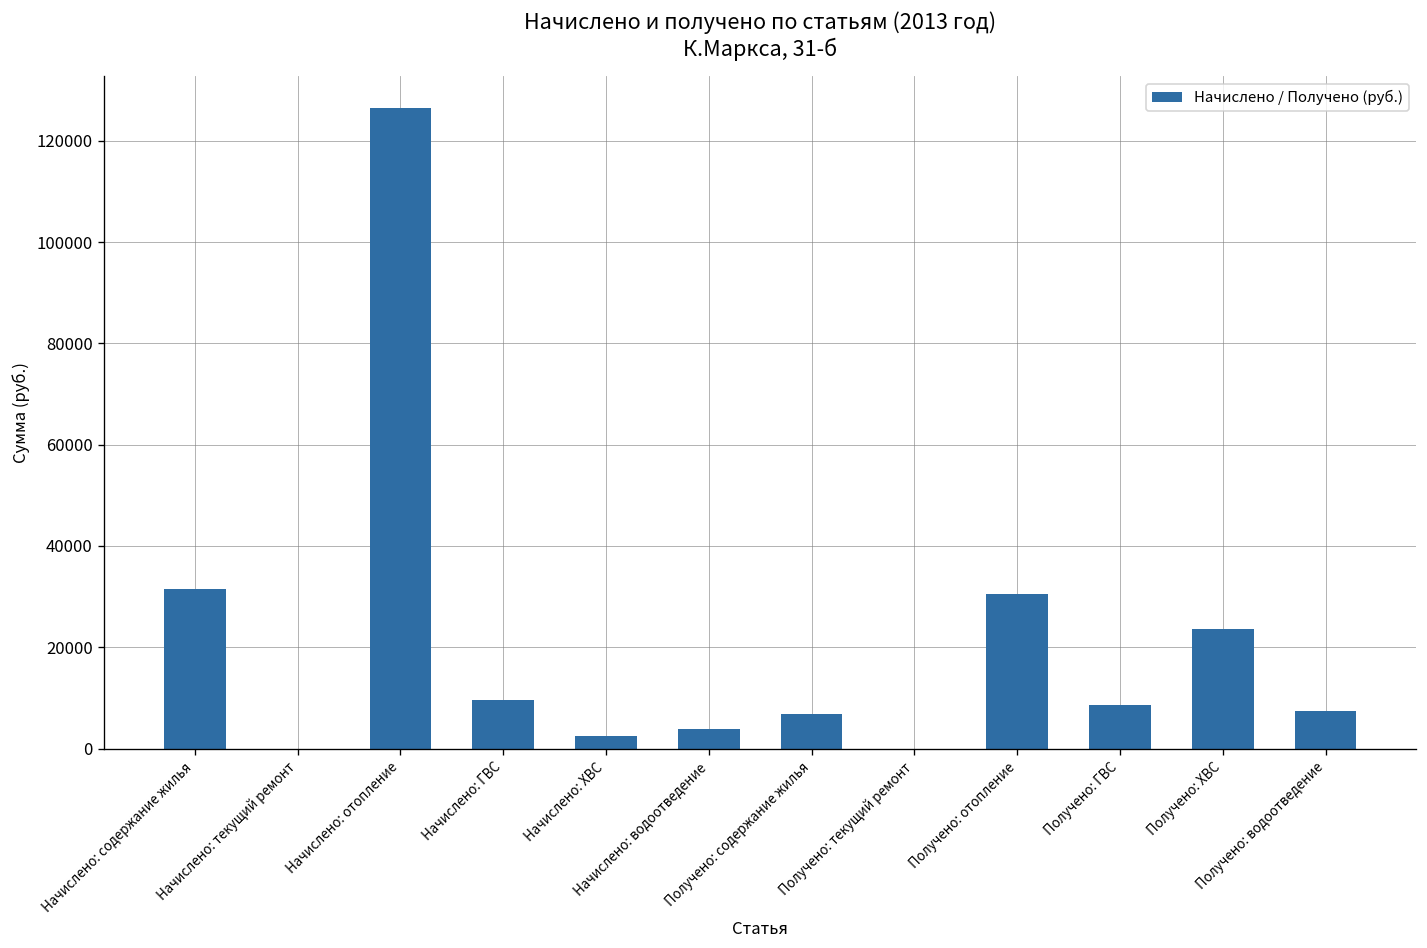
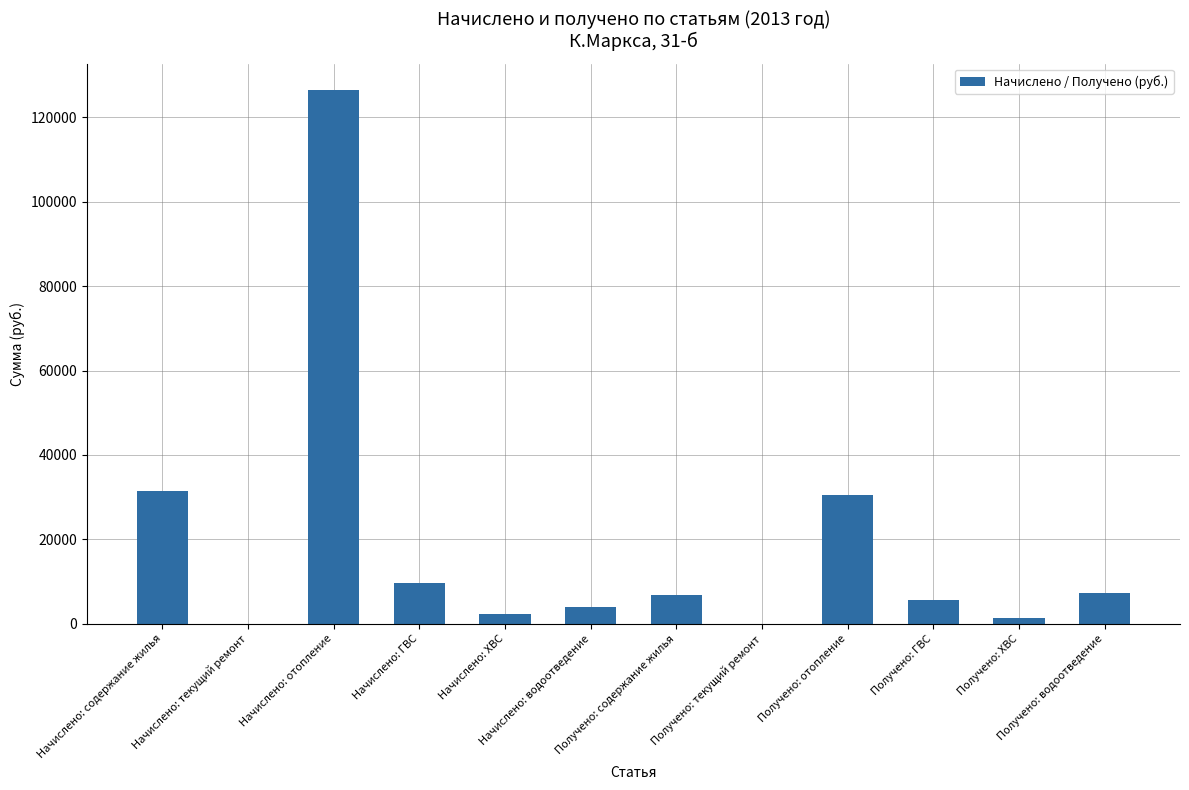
  {
    "Начислено: содержание жилья": 31000,
    "Начислено: текущий ремонт": 0,
    "Начислено: отопление": 126000,
    "Начислено: ГВС": 10000,
    "Начислено: ХВС": 2000,
    "Начислено: водоотведение": 4000,
    "Получено: содержание жилья": 7000,
    "Получено: текущий ремонт": 0,
    "Получено: отопление": 30000,
-   "Получено: ГВС": 9000,
-   "Получено: ХВС": 24000,
+   "Получено: ГВС": 6000,
+   "Получено: ХВС": 1000,
    "Получено: водоотведение": 7000
  }
